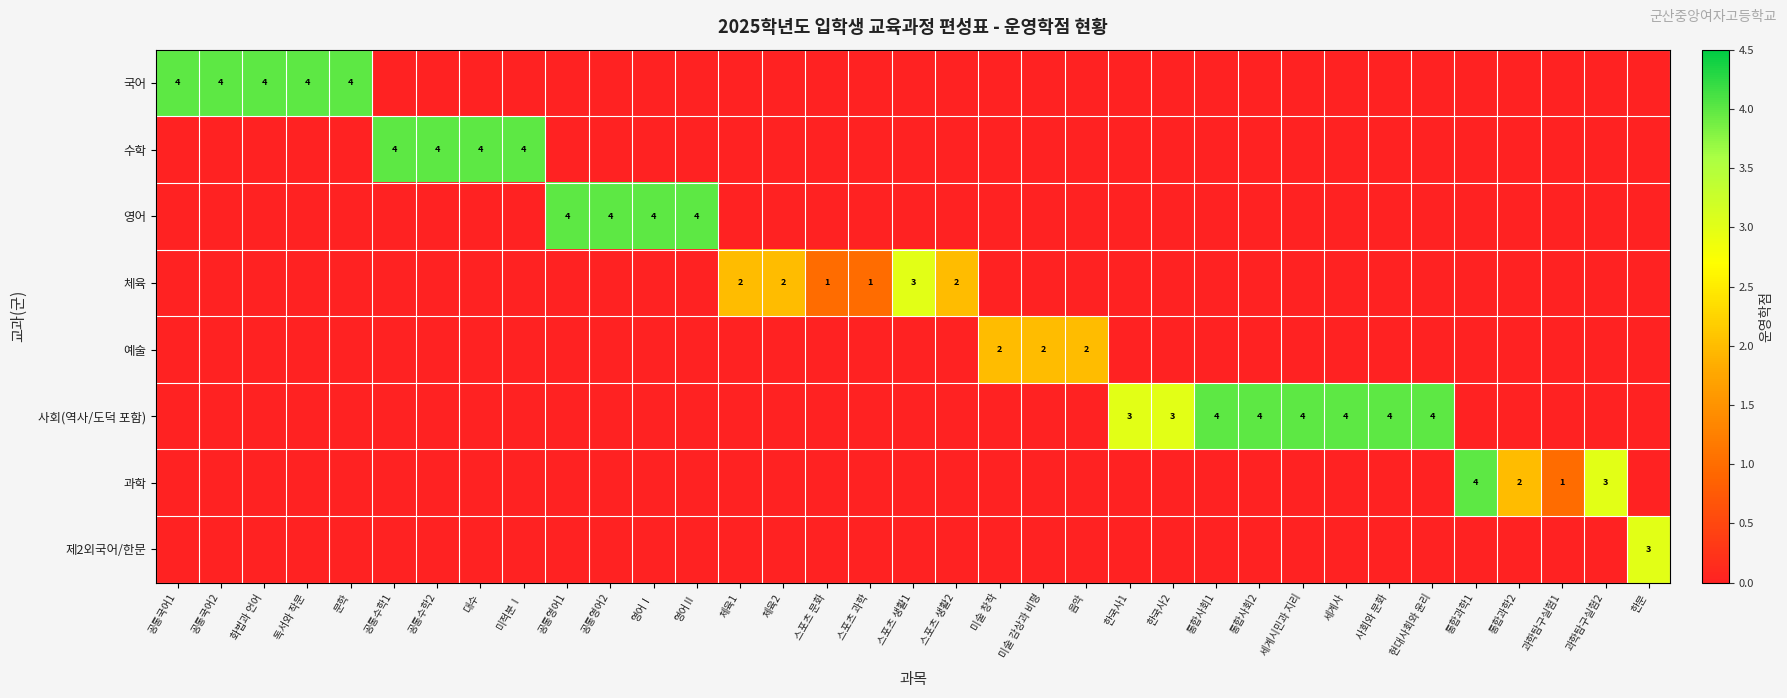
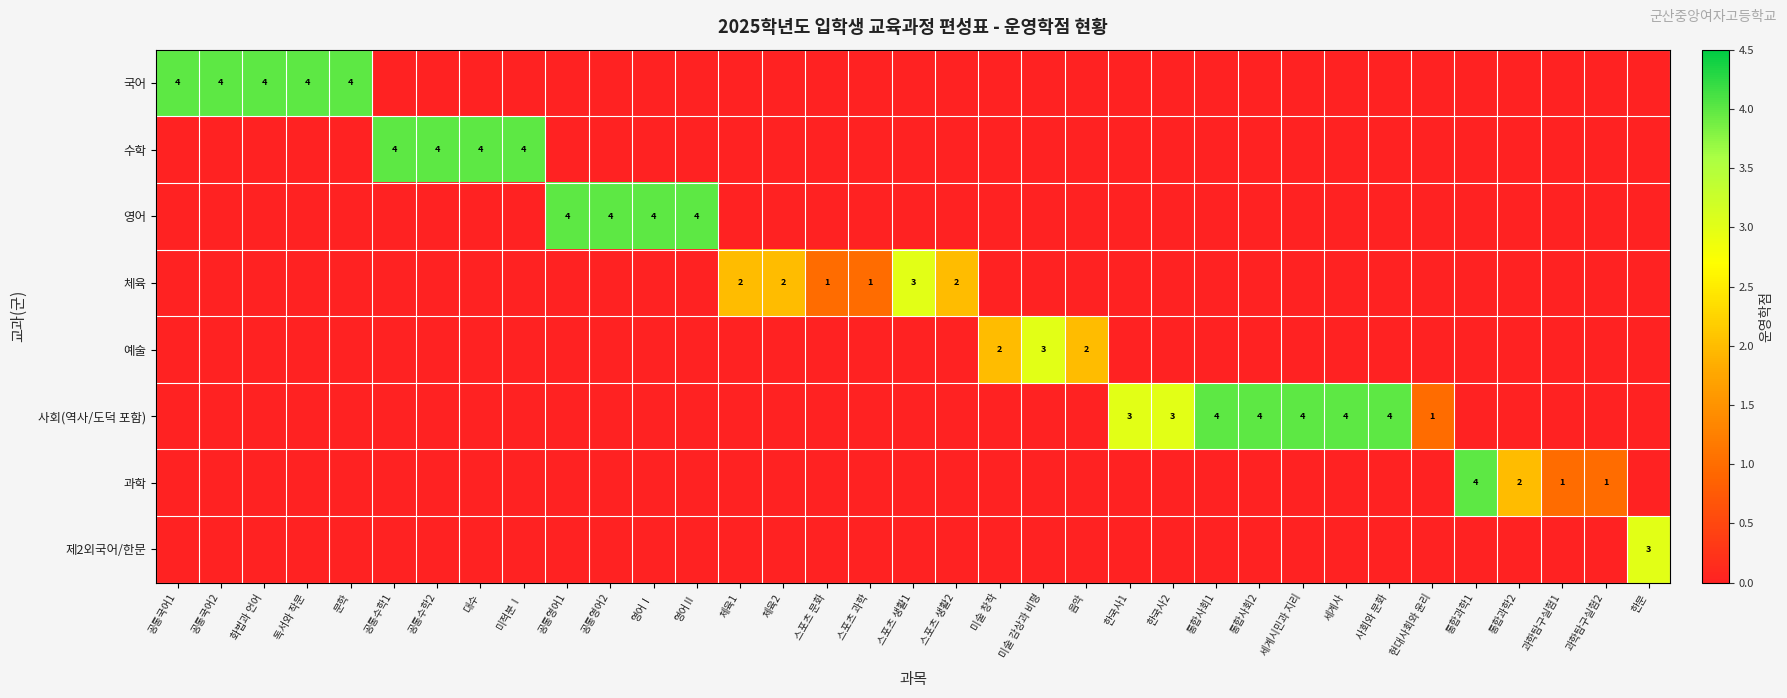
  {
    "국어": {
      "공통국어1": 4,
      "공통국어2": 4,
      "화법과 언어": 4,
      "독서와 작문": 4,
      "문학": 4
    },
    "수학": {
      "공통수학1": 4,
      "공통수학2": 4,
      "대수": 4,
      "미적분Ⅰ": 4
    },
    "영어": {
      "공통영어1": 4,
      "공통영어2": 4,
      "영어Ⅰ": 4,
      "영어Ⅱ": 4
    },
    "체육": {
      "체육1": 2,
      "체육2": 2,
      "스포츠 문화": 1,
      "스포츠 과학": 1,
      "스포츠 생활1": 3,
      "스포츠 생활2": 2
    },
    "예술": {
      "미술 창작": 2,
-     "미술 감상과 비평": 2,
+     "미술 감상과 비평": 3,
      "음악": 2
    },
    "사회(역사/도덕 포함)": {
      "한국사1": 3,
      "한국사2": 3,
      "통합사회1": 4,
      "통합사회2": 4,
      "세계시민과 지리": 4,
      "세계사": 4,
      "사회와 문화": 4,
-     "현대사회와 윤리": 4
+     "현대사회와 윤리": 1
    },
    "과학": {
      "통합과학1": 4,
      "통합과학2": 2,
      "과학탐구실험1": 1,
-     "과학탐구실험2": 3
+     "과학탐구실험2": 1
    },
    "제2외국어/한문": {
      "한문": 3
    }
  }
